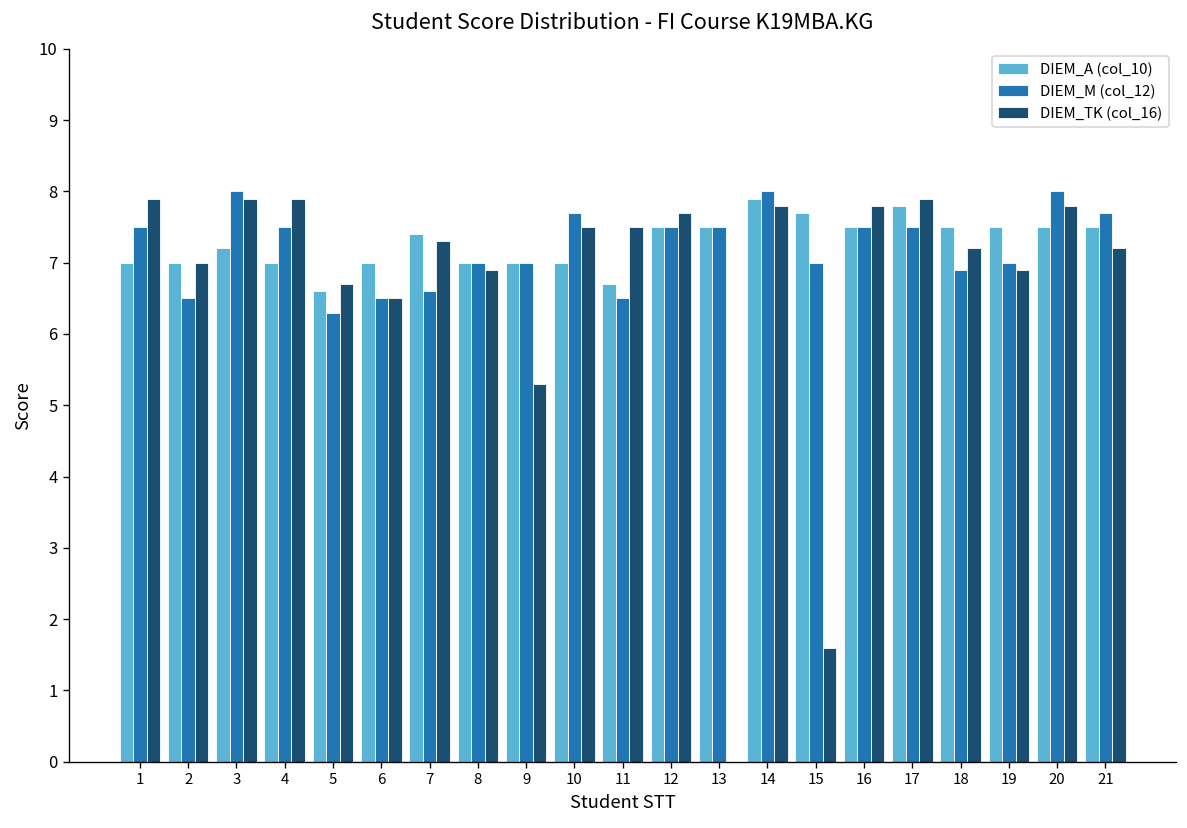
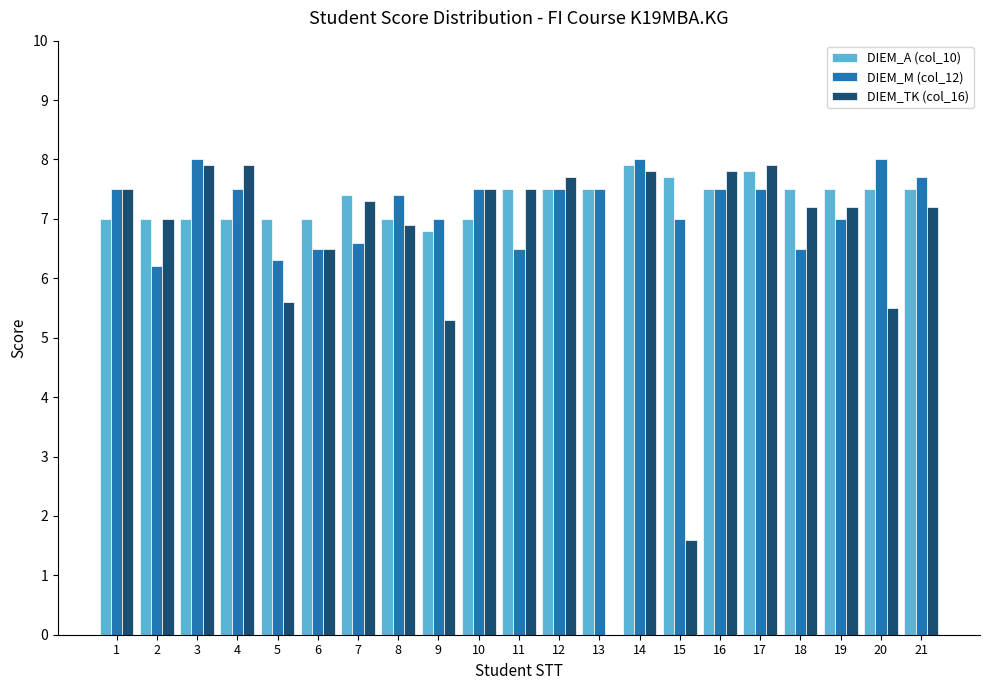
  {
    "DIEM_A (col_10)": {
      "1": 7.0,
      "2": 7.0,
-     "3": 7.2,
+     "3": 7.0,
      "4": 7.0,
-     "5": 6.6,
+     "5": 7.0,
      "6": 7.0,
      "7": 7.4,
      "8": 7.0,
-     "9": 7.0,
+     "9": 6.8,
      "10": 7.0,
-     "11": 6.7,
+     "11": 7.5,
      "12": 7.5,
      "13": 7.5,
      "14": 7.9,
      "15": 7.7,
      "16": 7.5,
      "17": 7.8,
      "18": 7.5,
      "19": 7.5,
      "20": 7.5,
      "21": 7.5
    },
    "DIEM_M (col_12)": {
      "1": 7.5,
-     "2": 6.5,
+     "2": 6.2,
      "3": 8.0,
      "4": 7.5,
      "5": 6.3,
      "6": 6.5,
      "7": 6.6,
-     "8": 7.0,
+     "8": 7.4,
      "9": 7.0,
-     "10": 7.7,
+     "10": 7.5,
      "11": 6.5,
      "12": 7.5,
      "13": 7.5,
      "14": 8.0,
      "15": 7.0,
      "16": 7.5,
      "17": 7.5,
-     "18": 6.9,
+     "18": 6.5,
      "19": 7.0,
      "20": 8.0,
      "21": 7.7
    },
    "DIEM_TK (col_16)": {
-     "1": 7.9,
+     "1": 7.5,
      "2": 7.0,
      "3": 7.9,
      "4": 7.9,
-     "5": 6.7,
+     "5": 5.6,
      "6": 6.5,
      "7": 7.3,
      "8": 6.9,
      "9": 5.3,
      "10": 7.5,
      "11": 7.5,
      "12": 7.7,
      "13": 0.0,
      "14": 7.8,
      "15": 1.6,
      "16": 7.8,
      "17": 7.9,
      "18": 7.2,
-     "19": 6.9,
-     "20": 7.8,
+     "19": 7.2,
+     "20": 5.5,
      "21": 7.2
    }
  }
